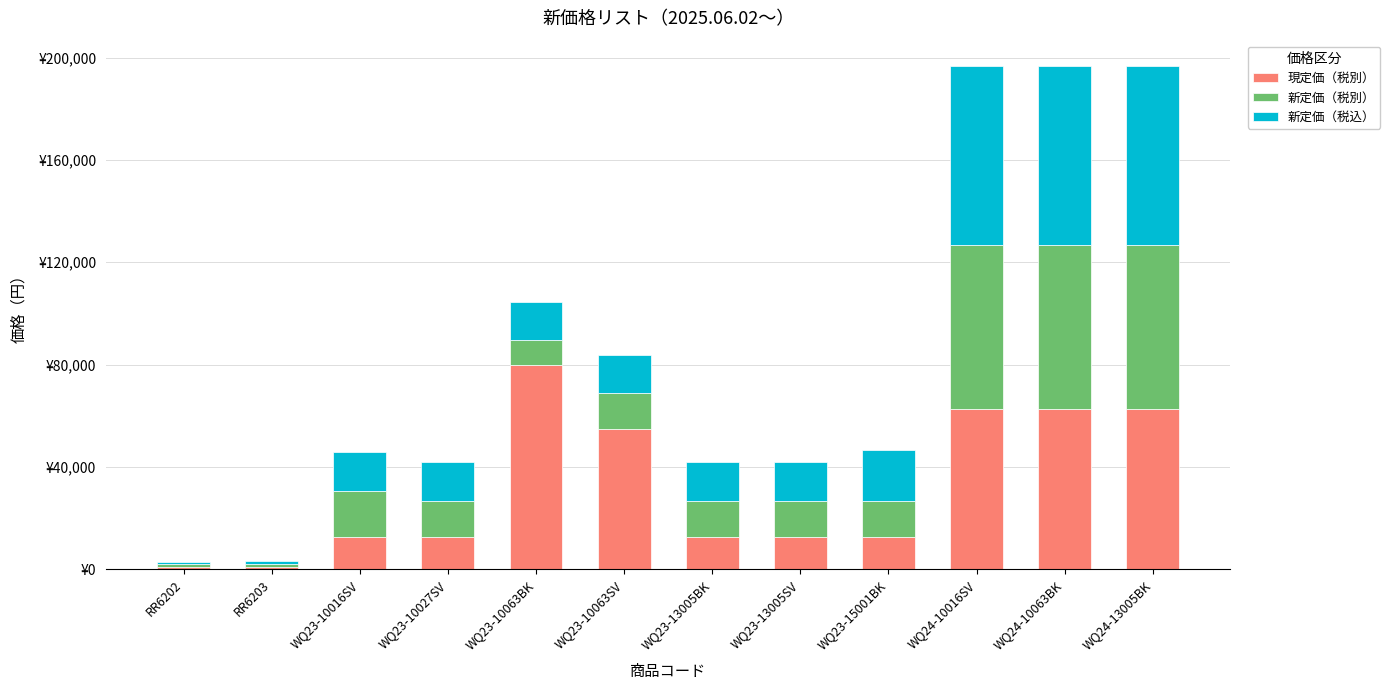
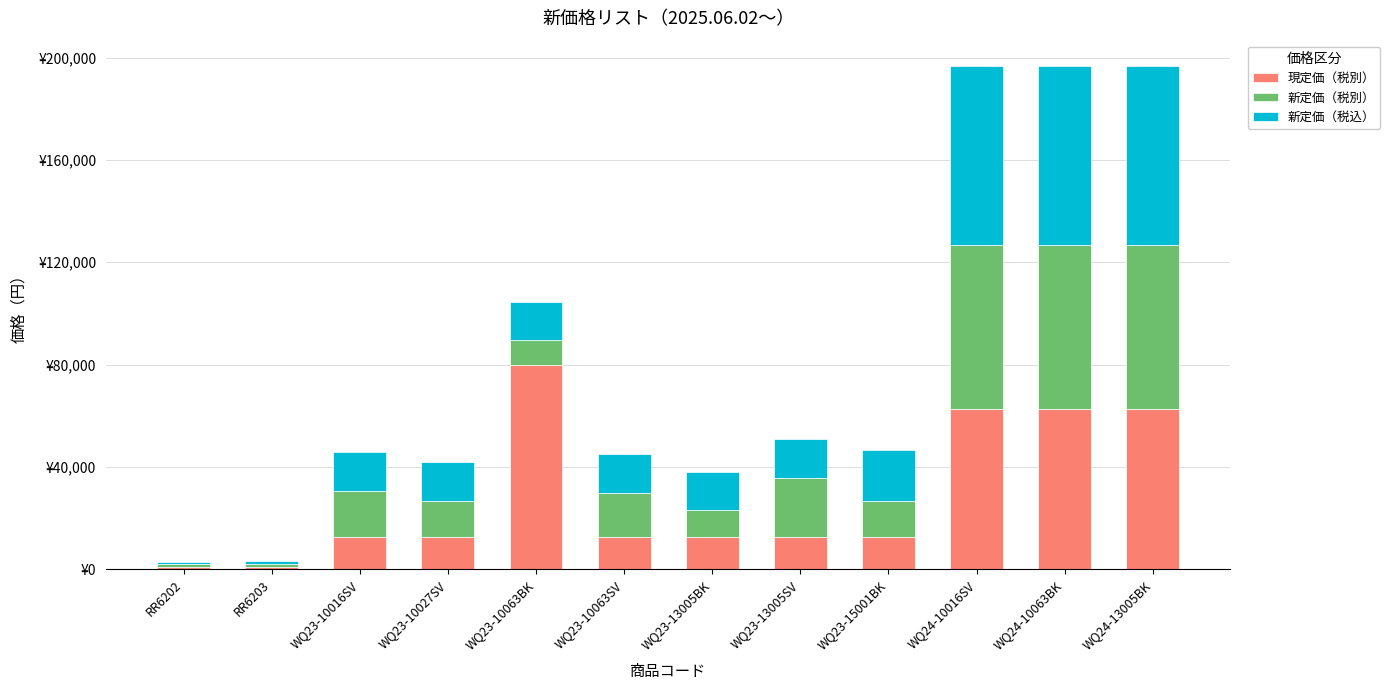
  {
    "現定価（税別）": {
      "WQ23-10016SV": "¥13,000",
      "WQ23-10027SV": "¥13,000",
      "WQ23-10063BK": "¥80,000",
-     "WQ23-10063SV": "¥55,000",
+     "WQ23-10063SV": "¥13,000",
      "WQ23-13005BK": "¥13,000",
      "WQ23-13005SV": "¥13,000",
      "WQ23-15001BK": "¥13,000",
      "WQ24-10016SV": "¥63,000",
      "WQ24-10063BK": "¥63,000",
      "WQ24-13005BK": "¥63,000"
    },
    "新定価（税別）": {
      "RR6202": "¥1,000",
      "RR6203": "¥1,000",
      "WQ23-10016SV": "¥18,000",
      "WQ23-10027SV": "¥14,000",
      "WQ23-10063BK": "¥10,000",
-     "WQ23-10063SV": "¥14,000",
-     "WQ23-13005BK": "¥14,000",
-     "WQ23-13005SV": "¥14,000",
+     "WQ23-10063SV": "¥17,000",
+     "WQ23-13005BK": "¥10,000",
+     "WQ23-13005SV": "¥23,000",
      "WQ23-15001BK": "¥14,000",
      "WQ24-10016SV": "¥64,000",
      "WQ24-10063BK": "¥64,000",
      "WQ24-13005BK": "¥64,000"
    },
    "新定価（税込）": {
      "RR6202": "¥1,000",
      "RR6203": "¥1,000",
      "WQ23-10016SV": "¥15,000",
      "WQ23-10027SV": "¥15,000",
      "WQ23-10063BK": "¥15,000",
      "WQ23-10063SV": "¥15,000",
      "WQ23-13005BK": "¥15,000",
      "WQ23-13005SV": "¥15,000",
      "WQ23-15001BK": "¥20,000",
      "WQ24-10016SV": "¥70,000",
      "WQ24-10063BK": "¥70,000",
      "WQ24-13005BK": "¥70,000"
    }
  }
